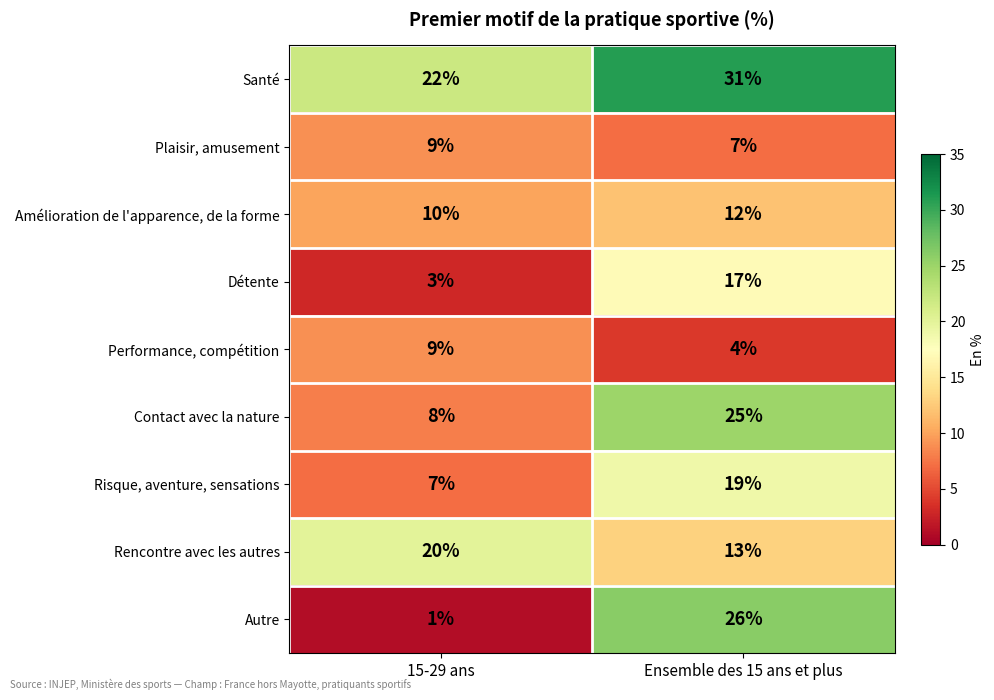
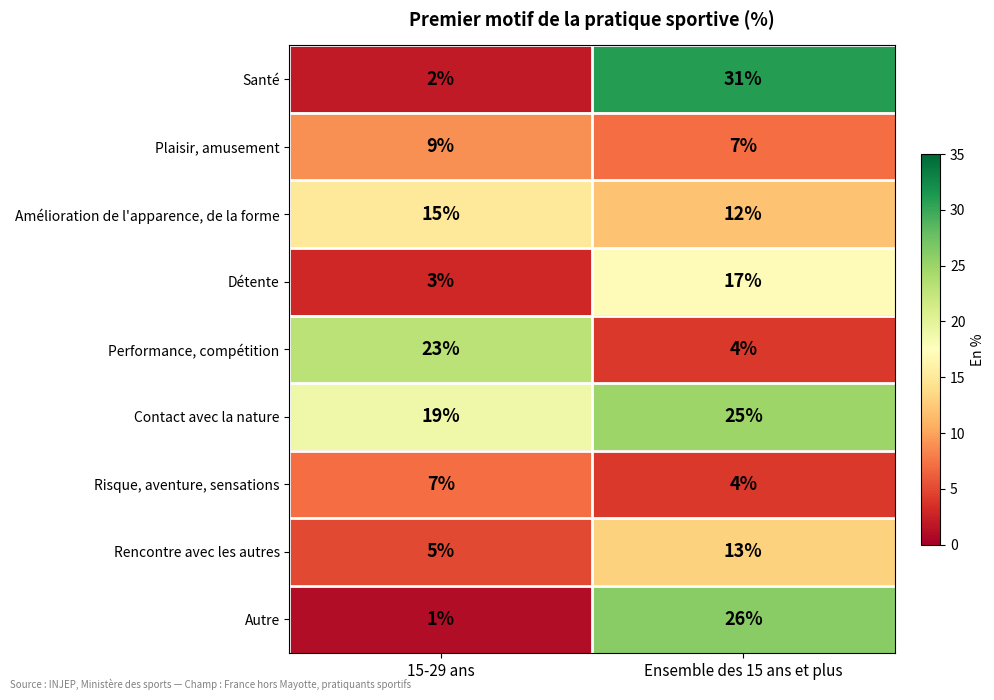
  {
    "Santé": {
-     "15-29 ans": "22%",
+     "15-29 ans": "2%",
      "Ensemble des 15 ans et plus": "31%"
    },
    "Plaisir, amusement": {
      "15-29 ans": "9%",
      "Ensemble des 15 ans et plus": "7%"
    },
    "Amélioration de l'apparence, de la forme": {
-     "15-29 ans": "10%",
+     "15-29 ans": "15%",
      "Ensemble des 15 ans et plus": "12%"
    },
    "Détente": {
      "15-29 ans": "3%",
      "Ensemble des 15 ans et plus": "17%"
    },
    "Performance, compétition": {
-     "15-29 ans": "9%",
+     "15-29 ans": "23%",
      "Ensemble des 15 ans et plus": "4%"
    },
    "Contact avec la nature": {
-     "15-29 ans": "8%",
+     "15-29 ans": "19%",
      "Ensemble des 15 ans et plus": "25%"
    },
    "Risque, aventure, sensations": {
      "15-29 ans": "7%",
-     "Ensemble des 15 ans et plus": "19%"
+     "Ensemble des 15 ans et plus": "4%"
    },
    "Rencontre avec les autres": {
-     "15-29 ans": "20%",
+     "15-29 ans": "5%",
      "Ensemble des 15 ans et plus": "13%"
    },
    "Autre": {
      "15-29 ans": "1%",
      "Ensemble des 15 ans et plus": "26%"
    }
  }
